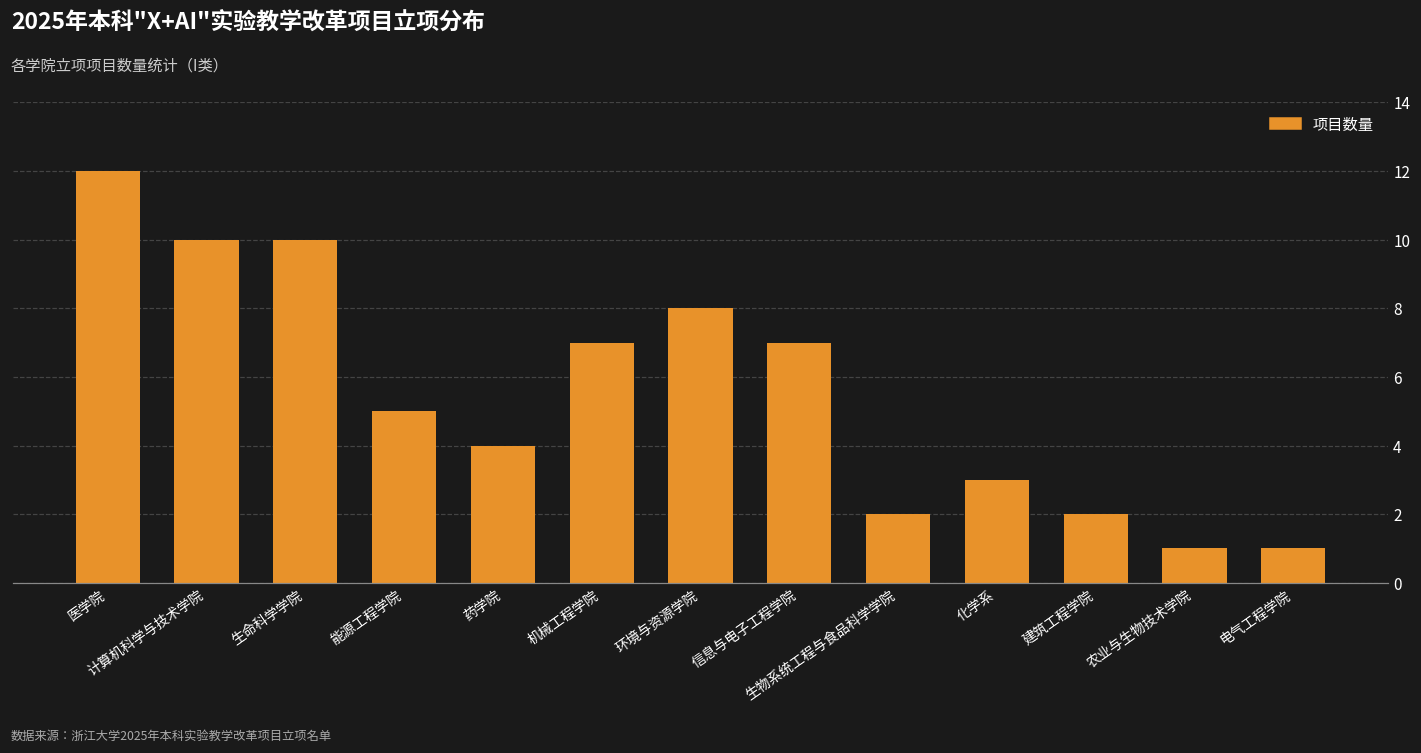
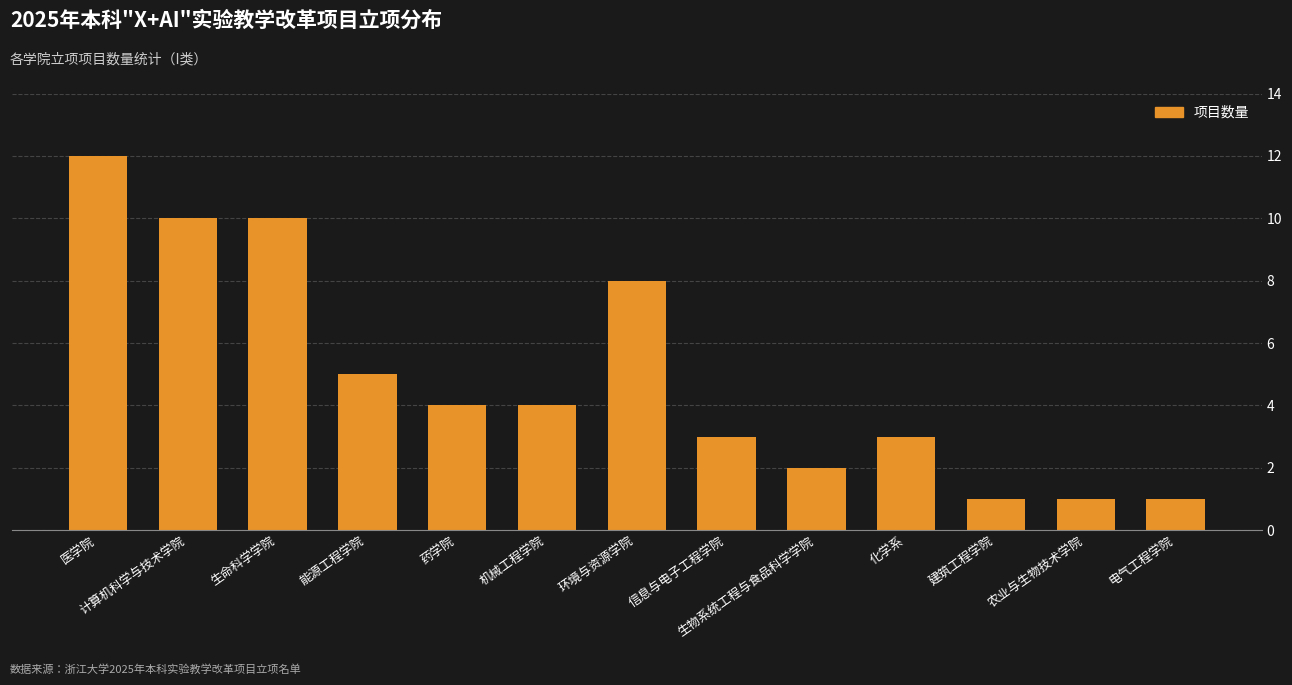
  {
    "医学院": 12,
    "计算机科学与技术学院": 10,
    "生命科学学院": 10,
    "能源工程学院": 5,
    "药学院": 4,
-   "机械工程学院": 7,
+   "机械工程学院": 4,
    "环境与资源学院": 8,
-   "信息与电子工程学院": 7,
+   "信息与电子工程学院": 3,
    "生物系统工程与食品科学学院": 2,
    "化学系": 3,
-   "建筑工程学院": 2,
+   "建筑工程学院": 1,
    "农业与生物技术学院": 1,
    "电气工程学院": 1
  }
